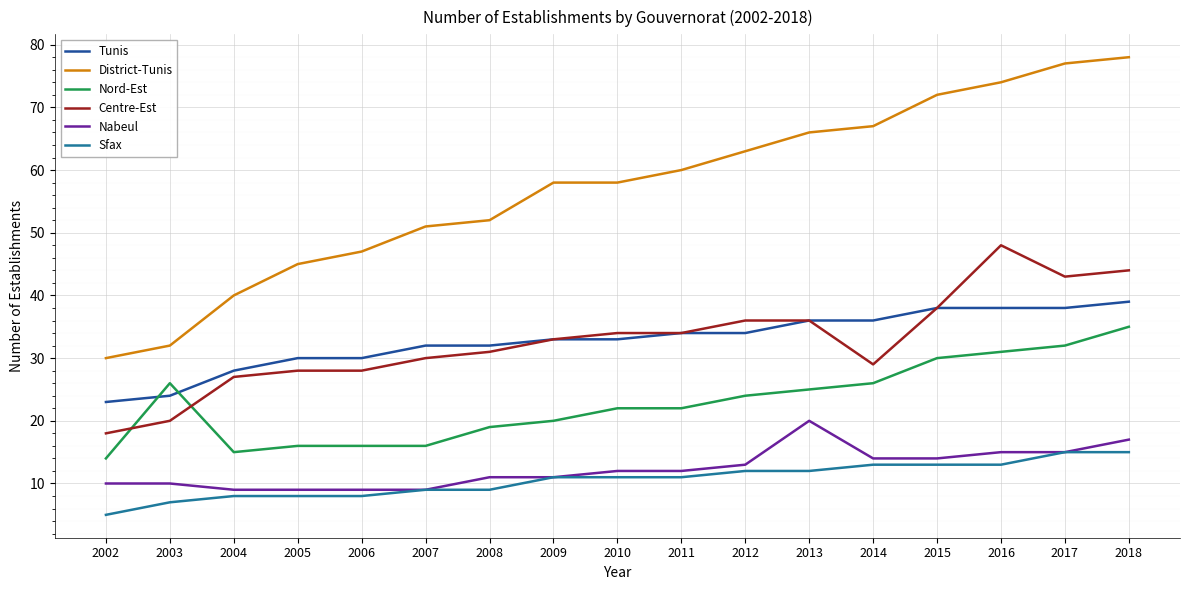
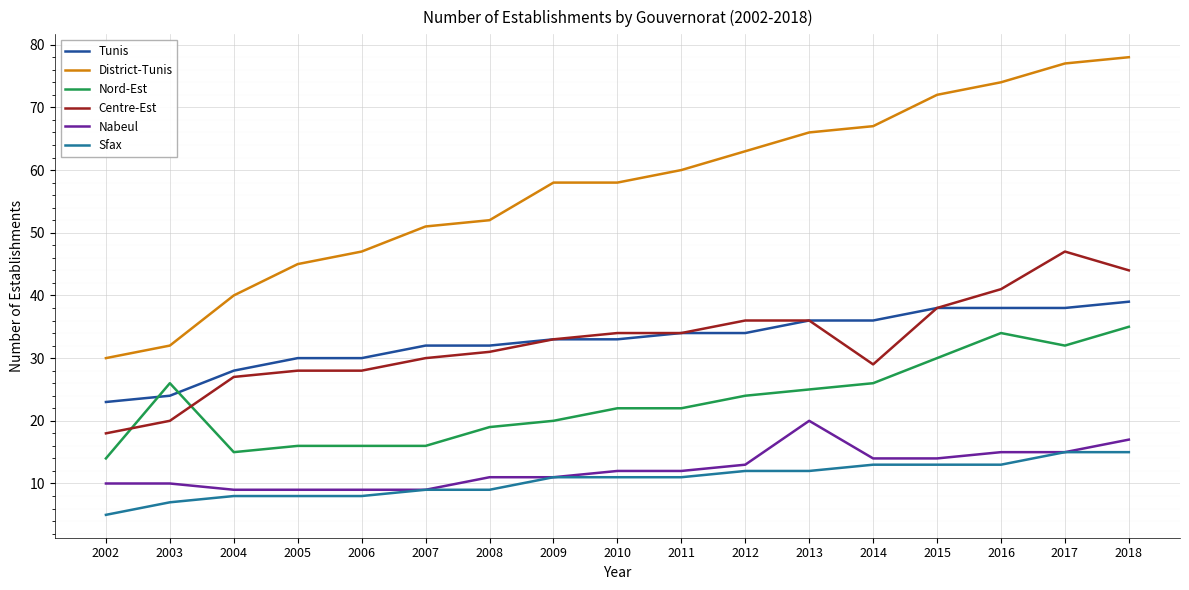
  {
    "District-Tunis": {
      "2002": 30,
      "2003": 32,
      "2004": 40,
      "2005": 45,
      "2006": 47,
      "2007": 51,
      "2008": 52,
      "2009": 58,
      "2010": 58,
      "2011": 60,
      "2012": 63,
      "2013": 66,
      "2014": 67,
      "2015": 72,
      "2016": 74,
      "2017": 77,
      "2018": 78
    },
    "Nord-Est": {
      "2002": 14,
      "2003": 26,
      "2004": 15,
      "2005": 16,
      "2006": 16,
      "2007": 16,
      "2008": 19,
      "2009": 20,
      "2010": 22,
      "2011": 22,
      "2012": 24,
      "2013": 25,
      "2014": 26,
      "2015": 30,
-     "2016": 31,
+     "2016": 34,
      "2017": 32,
      "2018": 35
    },
    "Centre-Est": {
      "2002": 18,
      "2003": 20,
      "2004": 27,
      "2005": 28,
      "2006": 28,
      "2007": 30,
      "2008": 31,
      "2010": 34,
      "2012": 36,
      "2014": 29,
-     "2016": 48,
-     "2017": 43,
+     "2016": 41,
+     "2017": 47,
      "2018": 44
    },
    "Nabeul": {
      "2002": 10,
      "2003": 10,
      "2004": 9,
      "2005": 9,
      "2006": 9,
      "2008": 11,
      "2010": 12,
      "2011": 12,
      "2012": 13,
      "2013": 20,
      "2014": 14,
      "2015": 14,
      "2016": 15,
      "2018": 17
    }
  }
